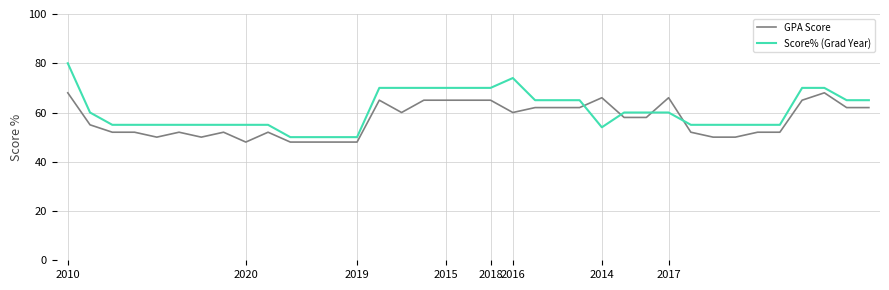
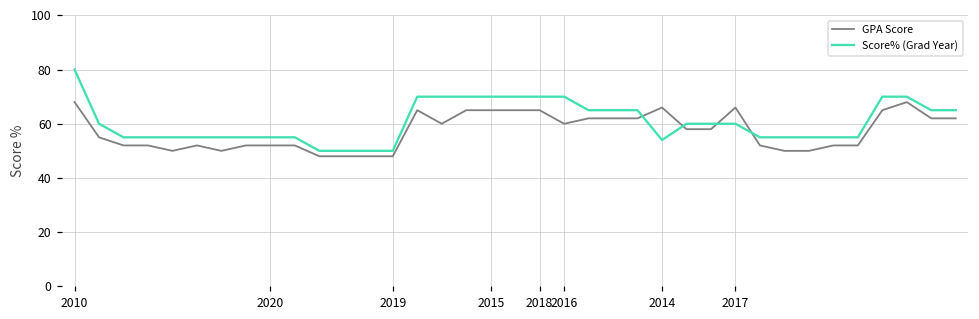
  {
    "GPA Score": {
      "2010": 68,
-     "2020": 48,
+     "2020": 52,
      "2019": 48,
      "2015": 65,
      "2018": 65,
      "2016": 60,
      "2014": 66,
      "2017": 66
    },
    "Score% (Grad Year)": {
      "2010": 80,
      "2020": 55,
      "2019": 50,
      "2015": 70,
      "2018": 70,
-     "2016": 74,
+     "2016": 70,
      "2014": 54,
      "2017": 60
    }
  }
